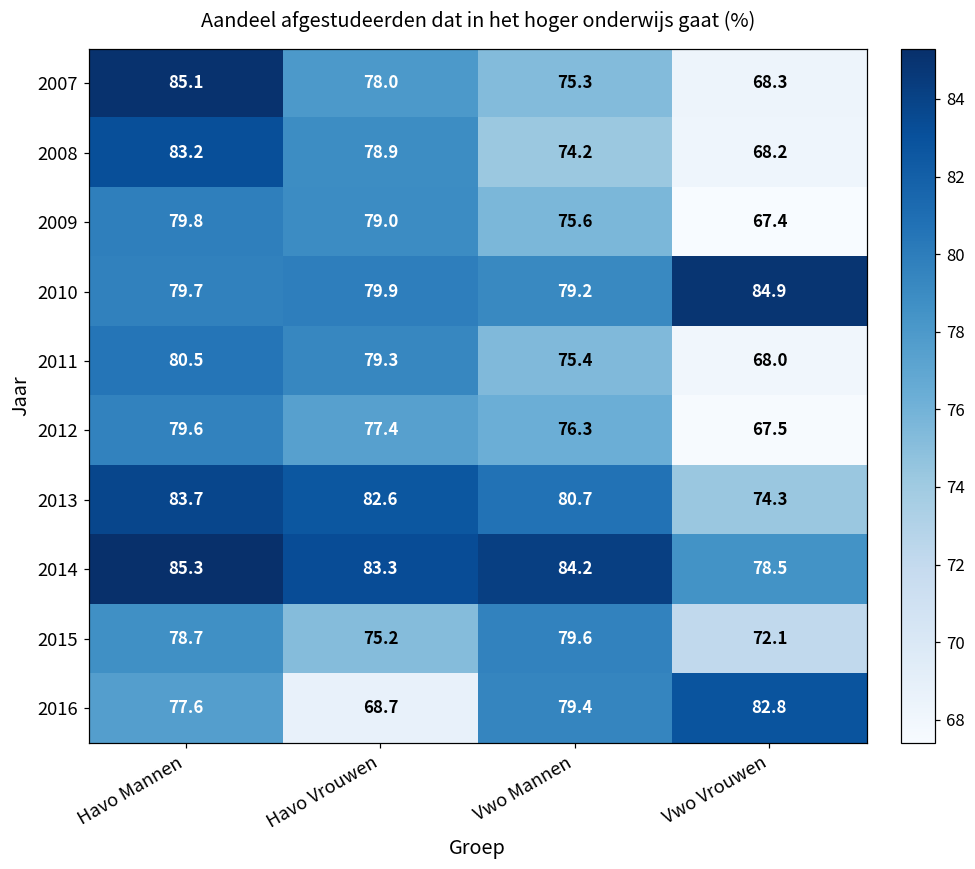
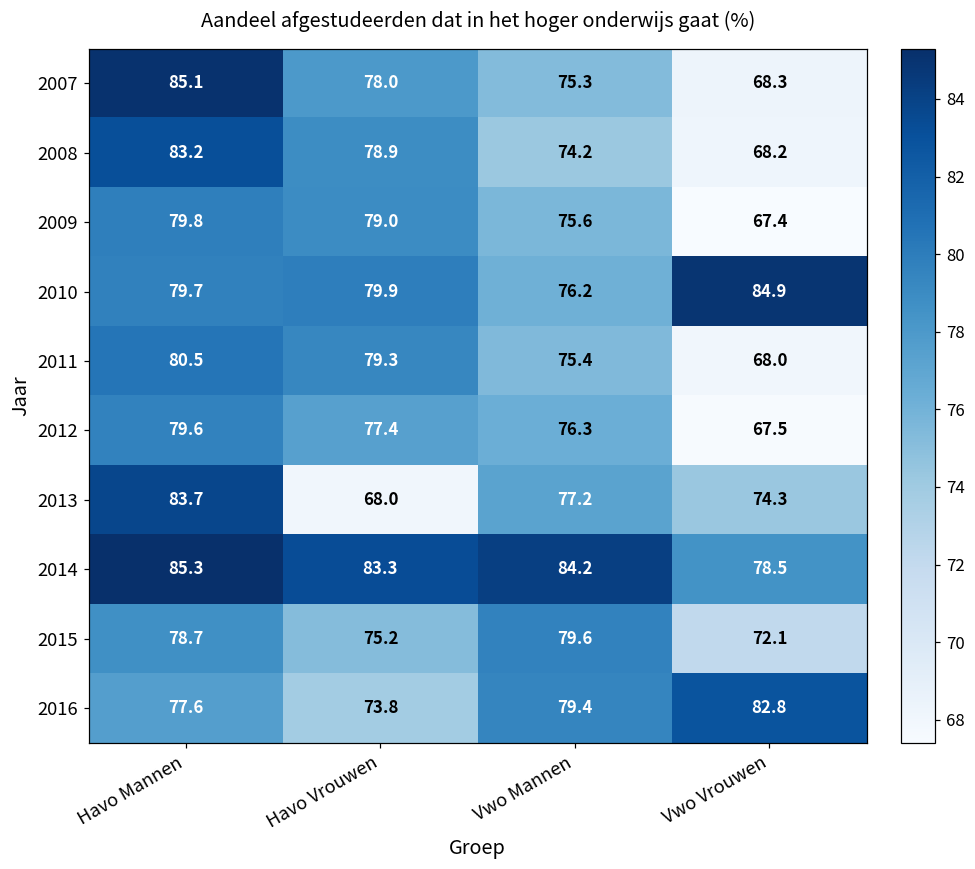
  {
    "2007": {
      "Havo Mannen": 85.1,
      "Havo Vrouwen": 78.0,
      "Vwo Mannen": 75.3,
      "Vwo Vrouwen": 68.3
    },
    "2008": {
      "Havo Mannen": 83.2,
      "Havo Vrouwen": 78.9,
      "Vwo Mannen": 74.2,
      "Vwo Vrouwen": 68.2
    },
    "2009": {
      "Havo Mannen": 79.8,
      "Havo Vrouwen": 79.0,
      "Vwo Mannen": 75.6,
      "Vwo Vrouwen": 67.4
    },
    "2010": {
      "Havo Mannen": 79.7,
      "Havo Vrouwen": 79.9,
-     "Vwo Mannen": 79.2,
+     "Vwo Mannen": 76.2,
      "Vwo Vrouwen": 84.9
    },
    "2011": {
      "Havo Mannen": 80.5,
      "Havo Vrouwen": 79.3,
      "Vwo Mannen": 75.4,
      "Vwo Vrouwen": 68.0
    },
    "2012": {
      "Havo Mannen": 79.6,
      "Havo Vrouwen": 77.4,
      "Vwo Mannen": 76.3,
      "Vwo Vrouwen": 67.5
    },
    "2013": {
      "Havo Mannen": 83.7,
-     "Havo Vrouwen": 82.6,
-     "Vwo Mannen": 80.7,
+     "Havo Vrouwen": 68.0,
+     "Vwo Mannen": 77.2,
      "Vwo Vrouwen": 74.3
    },
    "2014": {
      "Havo Mannen": 85.3,
      "Havo Vrouwen": 83.3,
      "Vwo Mannen": 84.2,
      "Vwo Vrouwen": 78.5
    },
    "2015": {
      "Havo Mannen": 78.7,
      "Havo Vrouwen": 75.2,
      "Vwo Mannen": 79.6,
      "Vwo Vrouwen": 72.1
    },
    "2016": {
      "Havo Mannen": 77.6,
-     "Havo Vrouwen": 68.7,
+     "Havo Vrouwen": 73.8,
      "Vwo Mannen": 79.4,
      "Vwo Vrouwen": 82.8
    }
  }
